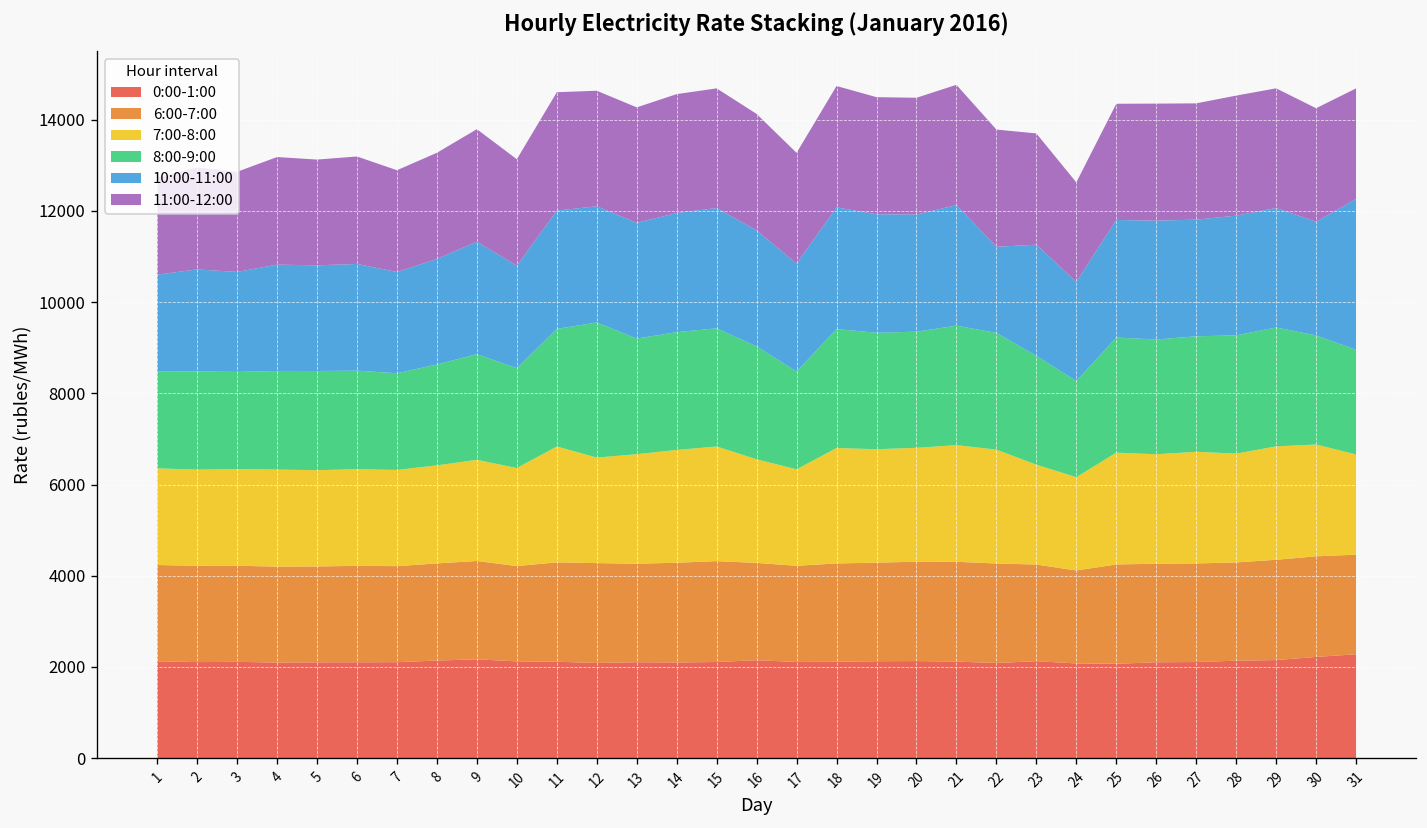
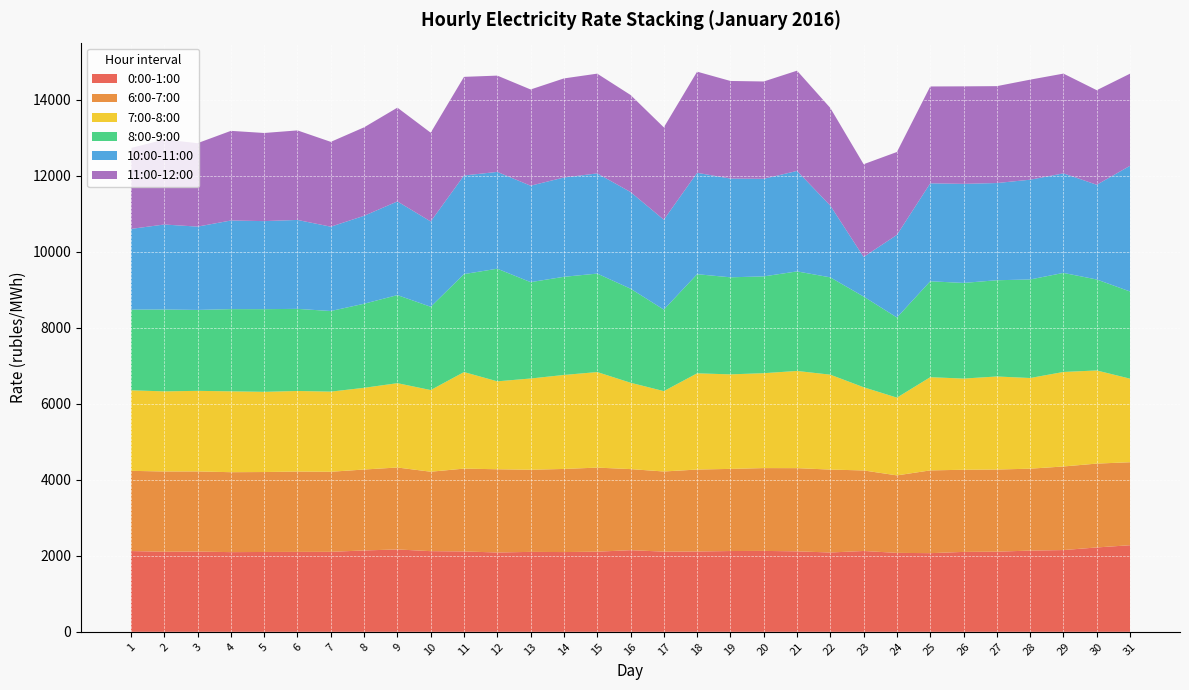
  {
    "7:00-8:00": {
      "1": 2100,
      "2": 2100,
      "3": 2100,
      "4": 2100,
      "5": 2100,
      "6": 2100,
      "7": 2100,
      "8": 2100,
      "9": 2200,
      "10": 2100,
      "11": 2500,
      "12": 2300,
      "13": 2400,
      "14": 2500,
      "15": 2500,
      "16": 2300,
      "17": 2100,
      "18": 2500,
      "19": 2500,
      "20": 2500,
      "21": 2600,
      "22": 2500,
      "23": 2200,
      "24": 2000,
      "25": 2500,
      "26": 2400,
      "27": 2400,
      "28": 2400,
      "29": 2500,
      "30": 2500,
      "31": 2200
    },
    "8:00-9:00": {
      "1": 2100,
      "2": 2200,
      "3": 2100,
      "4": 2200,
      "5": 2200,
      "6": 2200,
      "7": 2100,
      "8": 2200,
      "9": 2300,
      "10": 2200,
      "11": 2600,
      "12": 3000,
      "13": 2500,
      "14": 2600,
      "15": 2600,
      "16": 2500,
      "17": 2100,
      "18": 2600,
      "19": 2600,
      "20": 2500,
      "21": 2600,
      "22": 2600,
      "23": 2400,
      "24": 2100,
      "25": 2500,
      "26": 2500,
      "27": 2500,
      "28": 2600,
      "29": 2600,
      "30": 2400,
      "31": 2300
    },
    "10:00-11:00": {
      "1": 2100,
      "2": 2200,
      "3": 2200,
      "4": 2300,
      "5": 2300,
      "6": 2300,
      "7": 2200,
      "8": 2300,
      "9": 2500,
      "10": 2200,
      "11": 2600,
      "12": 2500,
      "13": 2500,
      "14": 2600,
      "15": 2600,
      "16": 2500,
      "17": 2400,
      "18": 2700,
      "19": 2600,
      "20": 2600,
      "21": 2600,
      "22": 1900,
-     "23": 2400,
+     "23": 1000,
      "24": 2200,
      "25": 2600,
      "26": 2600,
      "27": 2600,
      "28": 2600,
      "29": 2600,
      "30": 2500,
      "31": 3300
    },
    "11:00-12:00": {
      "4": 2400,
      "5": 2300,
      "6": 2400,
      "7": 2200,
      "8": 2300,
      "9": 2500,
      "10": 2300,
      "11": 2600,
      "12": 2500,
      "13": 2500,
      "14": 2600,
      "15": 2600,
      "16": 2600,
      "17": 2400,
      "18": 2700,
      "19": 2600,
      "20": 2600,
      "21": 2600,
      "22": 2600,
      "23": 2400,
      "24": 2200,
      "25": 2500,
      "26": 2600,
      "27": 2500,
      "28": 2600,
      "29": 2600,
      "30": 2500,
      "31": 2400
    }
  }
